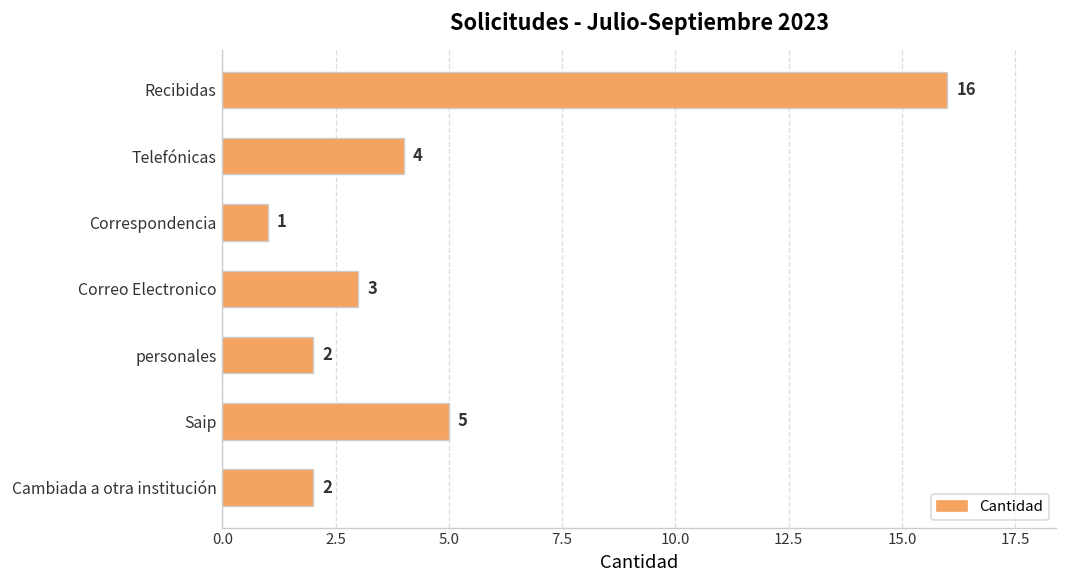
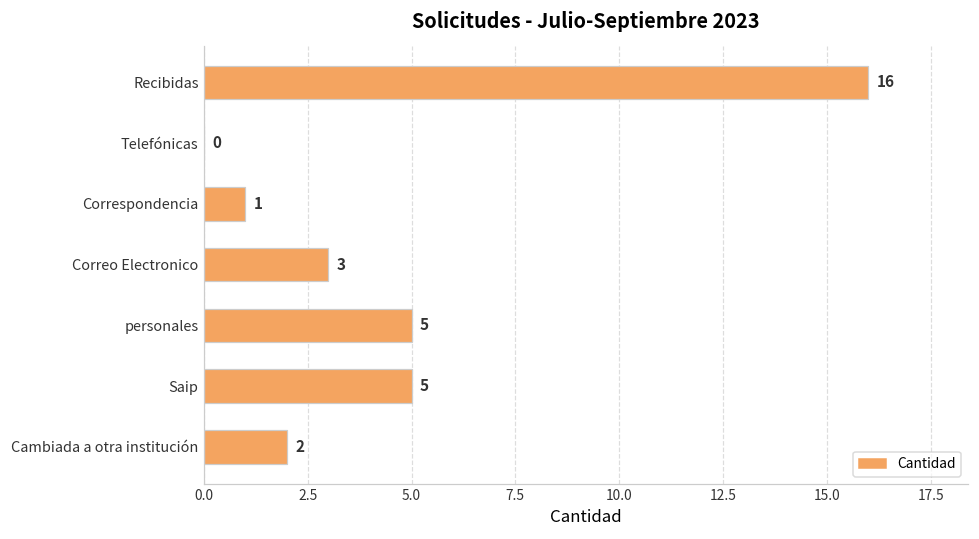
  {
    "Recibidas": 16,
-   "Telefónicas": 4,
+   "Telefónicas": 0,
    "Correspondencia": 1,
    "Correo Electronico": 3,
-   "personales": 2,
+   "personales": 5,
    "Saip": 5,
    "Cambiada a otra institución": 2
  }
